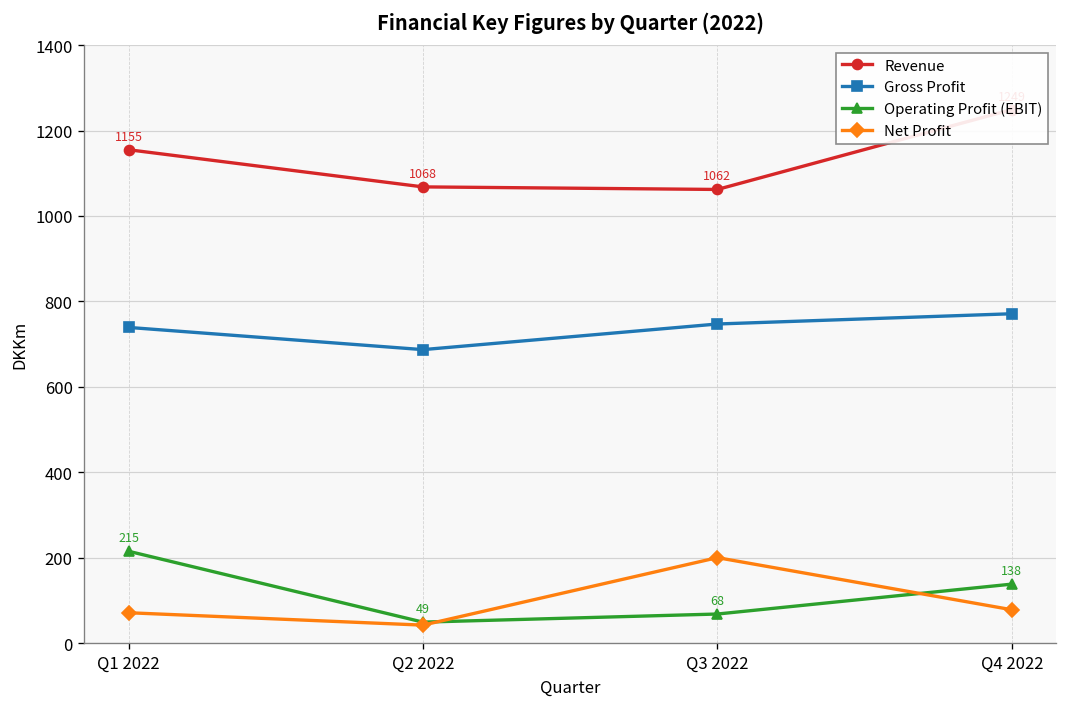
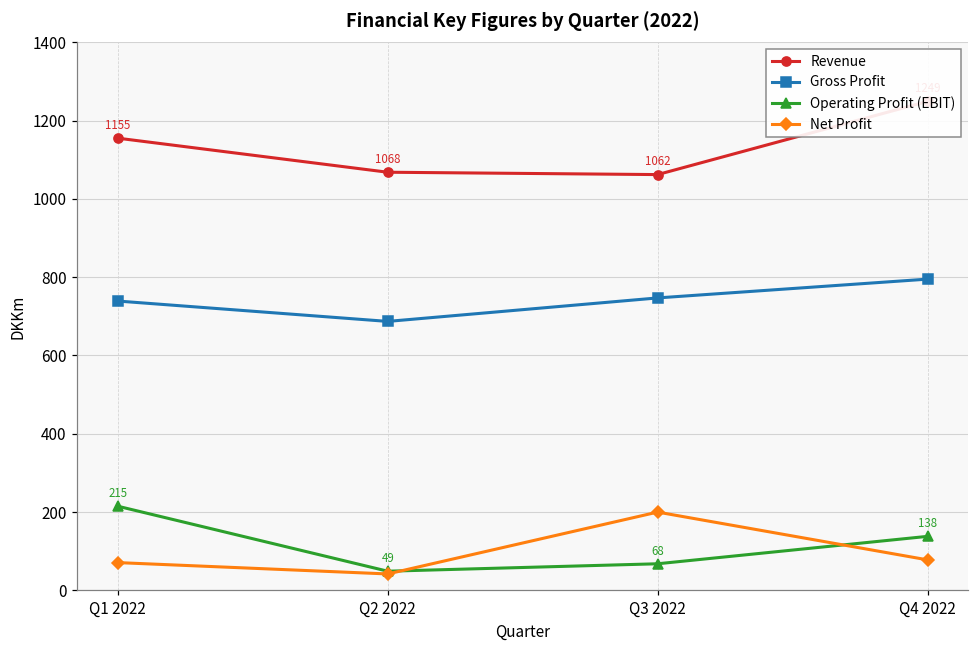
  {
    "Revenue": {
      "Q1 2022": 1155,
      "Q2 2022": 1068,
      "Q3 2022": 1062
    },
    "Gross Profit": {
      "Q1 2022": 740,
      "Q2 2022": 690,
      "Q3 2022": 750,
-     "Q4 2022": 770
+     "Q4 2022": 800
    },
    "Operating Profit (EBIT)": {
      "Q1 2022": 215,
      "Q3 2022": 68,
      "Q4 2022": 138
    },
    "Net Profit": {
      "Q1 2022": 70,
      "Q3 2022": 200,
      "Q4 2022": 80
    }
  }
